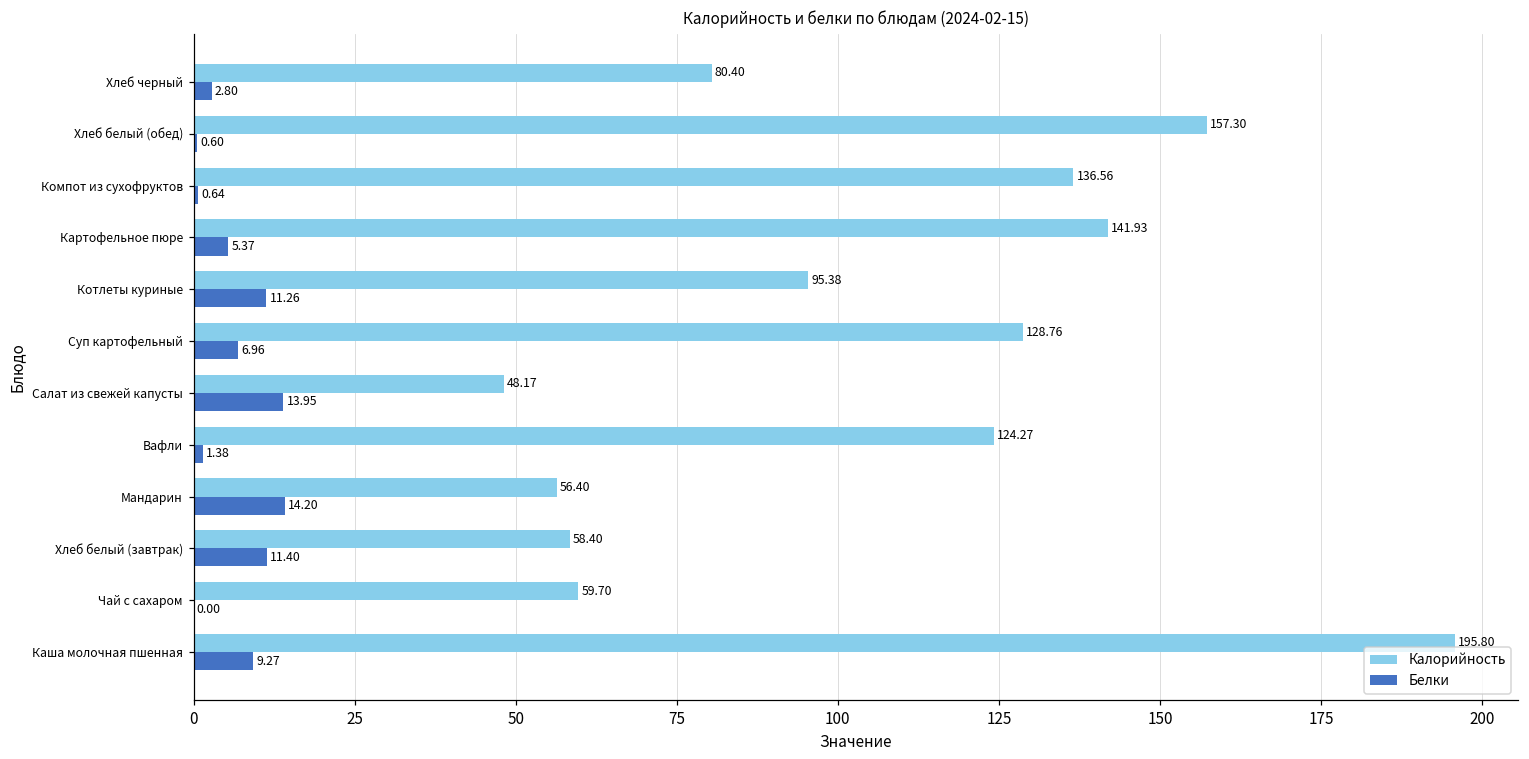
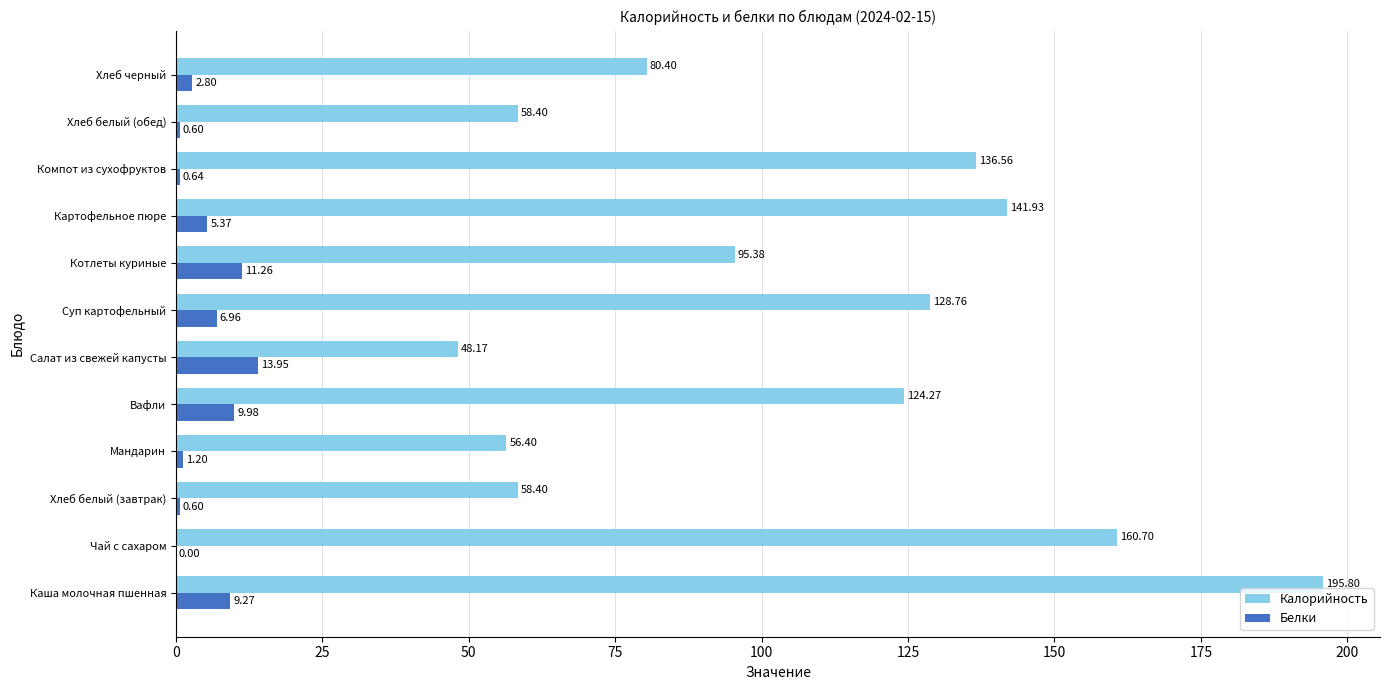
  {
    "Калорийность": {
      "Хлеб черный": 80.40,
-     "Хлеб белый (обед)": 157.30,
+     "Хлеб белый (обед)": 58.40,
      "Компот из сухофруктов": 136.56,
      "Картофельное пюре": 141.93,
      "Котлеты куриные": 95.38,
      "Суп картофельный": 128.76,
      "Салат из свежей капусты": 48.17,
      "Вафли": 124.27,
      "Мандарин": 56.40,
      "Хлеб белый (завтрак)": 58.40,
-     "Чай с сахаром": 59.70
+     "Чай с сахаром": 160.70
    },
    "Белки": {
      "Хлеб черный": 2.80,
      "Хлеб белый (обед)": 0.60,
      "Компот из сухофруктов": 0.64,
      "Картофельное пюре": 5.37,
      "Котлеты куриные": 11.26,
      "Суп картофельный": 6.96,
      "Салат из свежей капусты": 13.95,
-     "Вафли": 1.38,
-     "Мандарин": 14.20,
-     "Хлеб белый (завтрак)": 11.40,
+     "Вафли": 9.98,
+     "Мандарин": 1.20,
+     "Хлеб белый (завтрак)": 0.60,
      "Чай с сахаром": 0.00,
      "Каша молочная пшенная": 9.27
    }
  }
